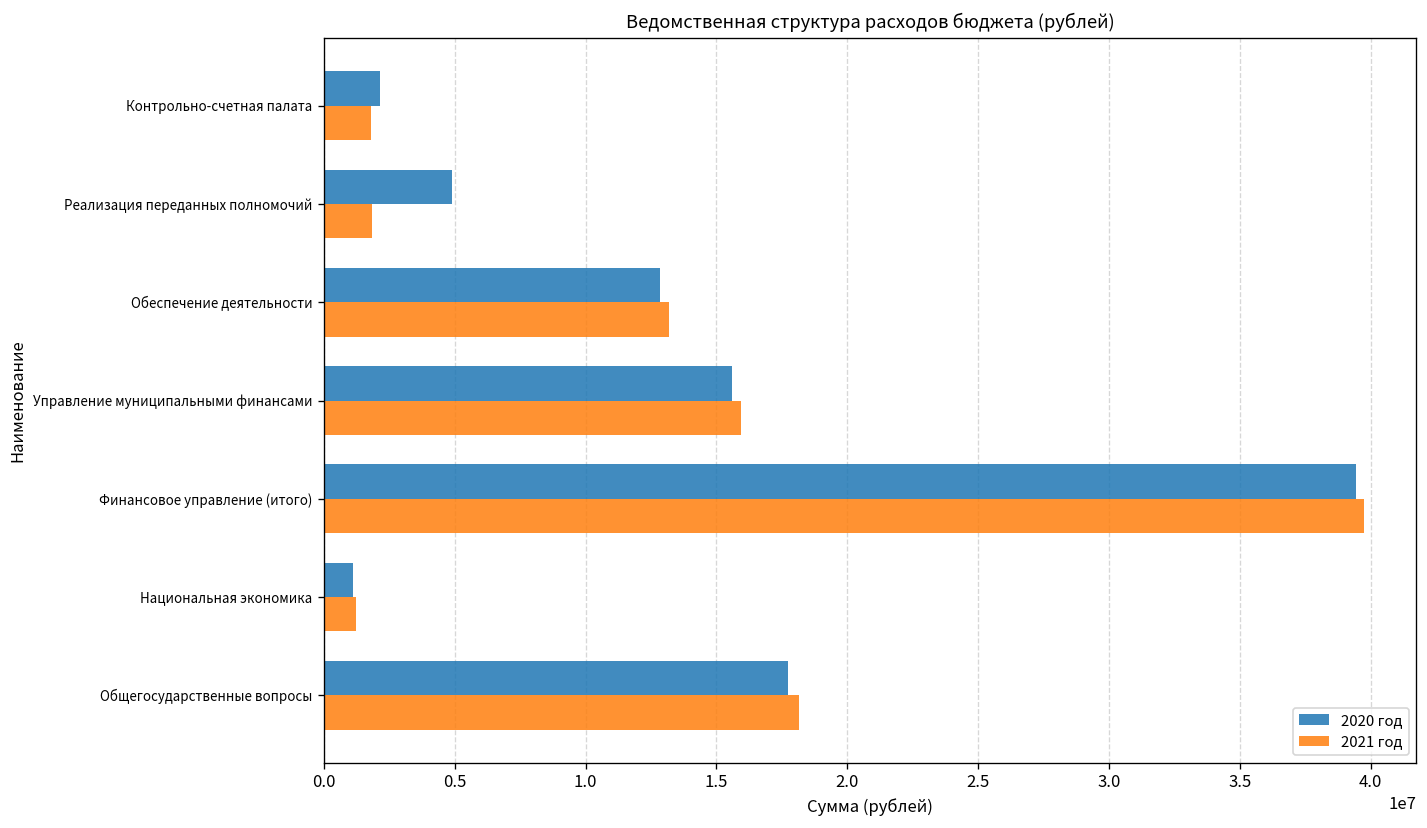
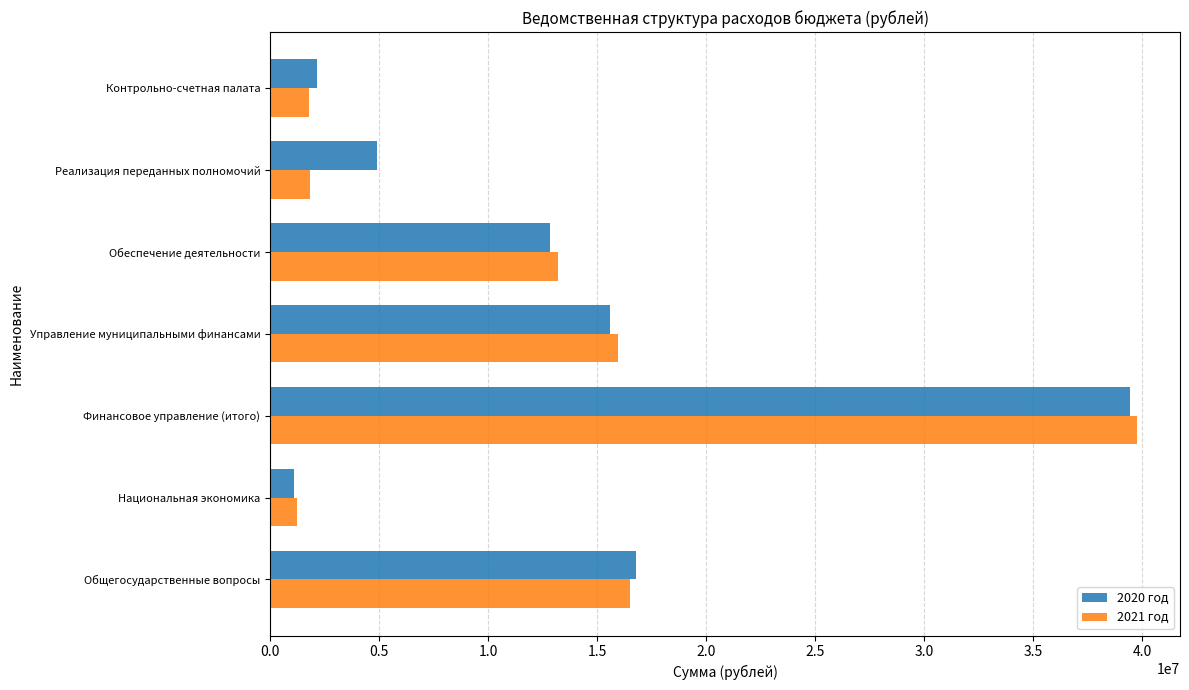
  {
    "2020 год": {
      "Контрольно-счетная палата": 2100000,
      "Реализация переданных полномочий": 4900000,
      "Обеспечение деятельности": 12800000,
      "Управление муниципальными финансами": 15600000,
      "Финансовое управление (итого)": 39500000,
      "Национальная экономика": 1100000,
-     "Общегосударственные вопросы": 17700000
+     "Общегосударственные вопросы": 16800000
    },
    "2021 год": {
      "Контрольно-счетная палата": 1800000,
      "Реализация переданных полномочий": 1800000,
      "Обеспечение деятельности": 13200000,
      "Управление муниципальными финансами": 15900000,
      "Финансовое управление (итого)": 39800000,
      "Национальная экономика": 1200000,
-     "Общегосударственные вопросы": 18200000
+     "Общегосударственные вопросы": 16500000
    }
  }
